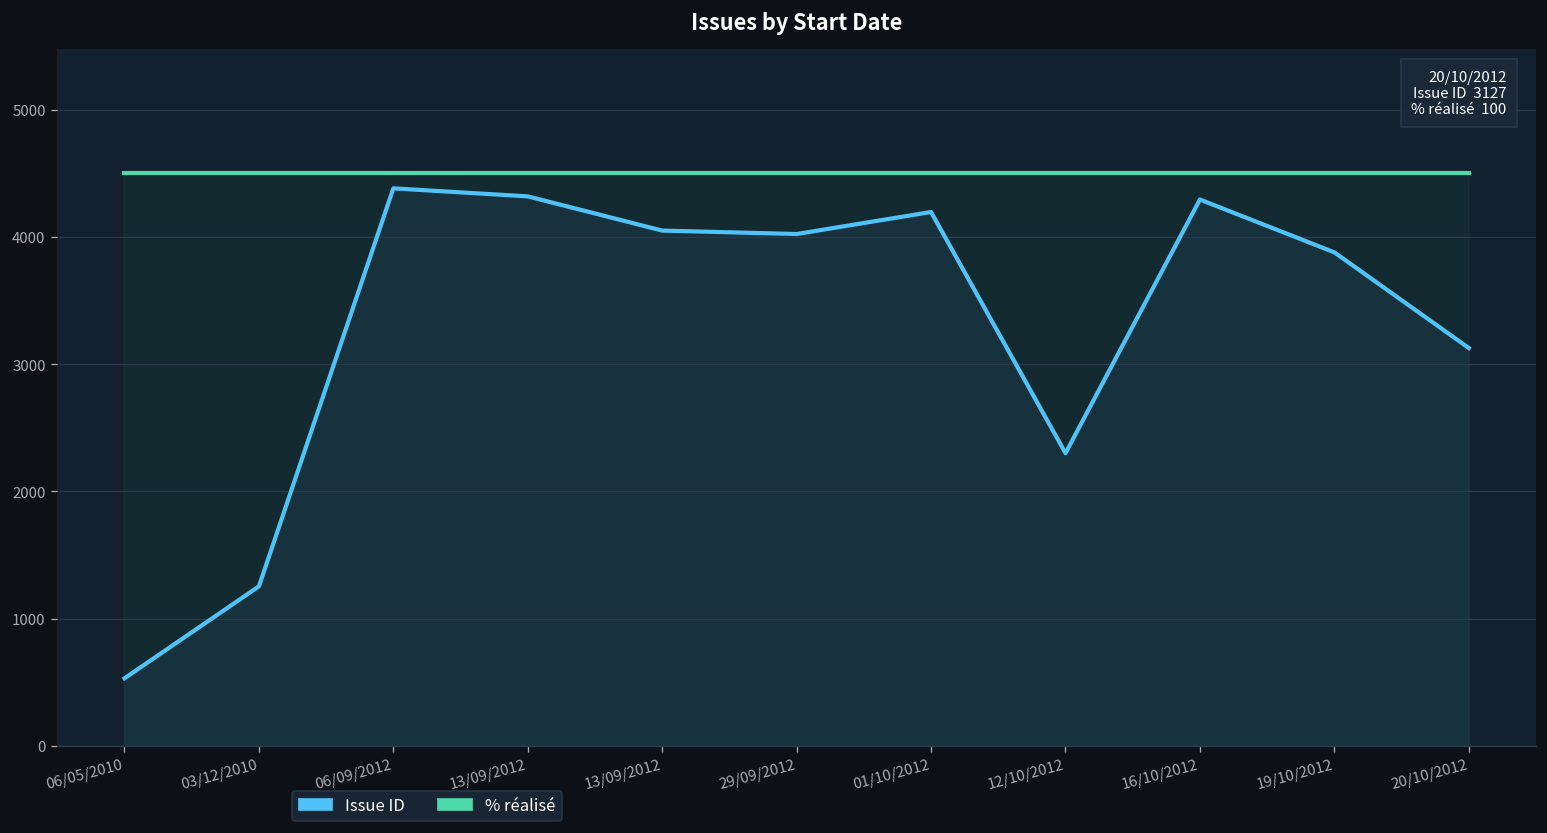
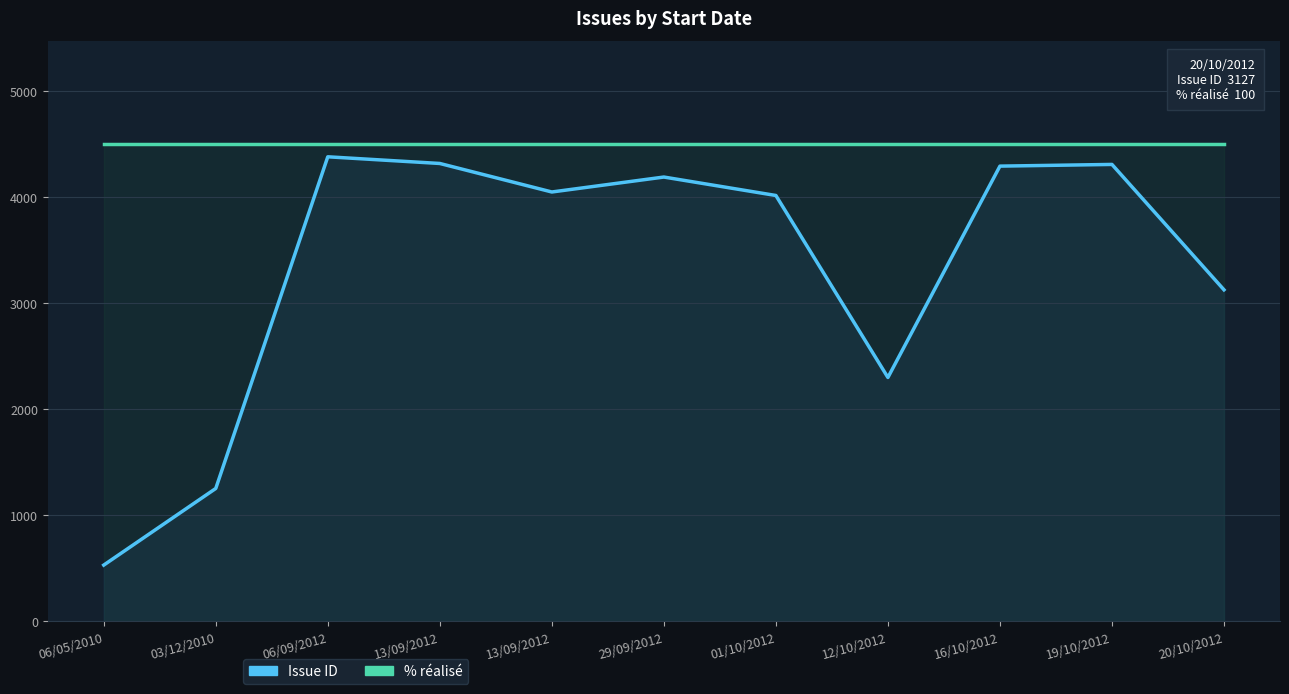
  {
    "Issue ID": {
      "06/05/2010": 530,
      "03/12/2010": 1250,
      "06/09/2012": 4380,
-     "29/09/2012": 4020,
-     "01/10/2012": 4200,
+     "29/09/2012": 4190,
+     "01/10/2012": 4020,
      "12/10/2012": 2300,
      "16/10/2012": 4290,
-     "19/10/2012": 3880,
+     "19/10/2012": 4310,
      "20/10/2012": 3130
    }
  }
